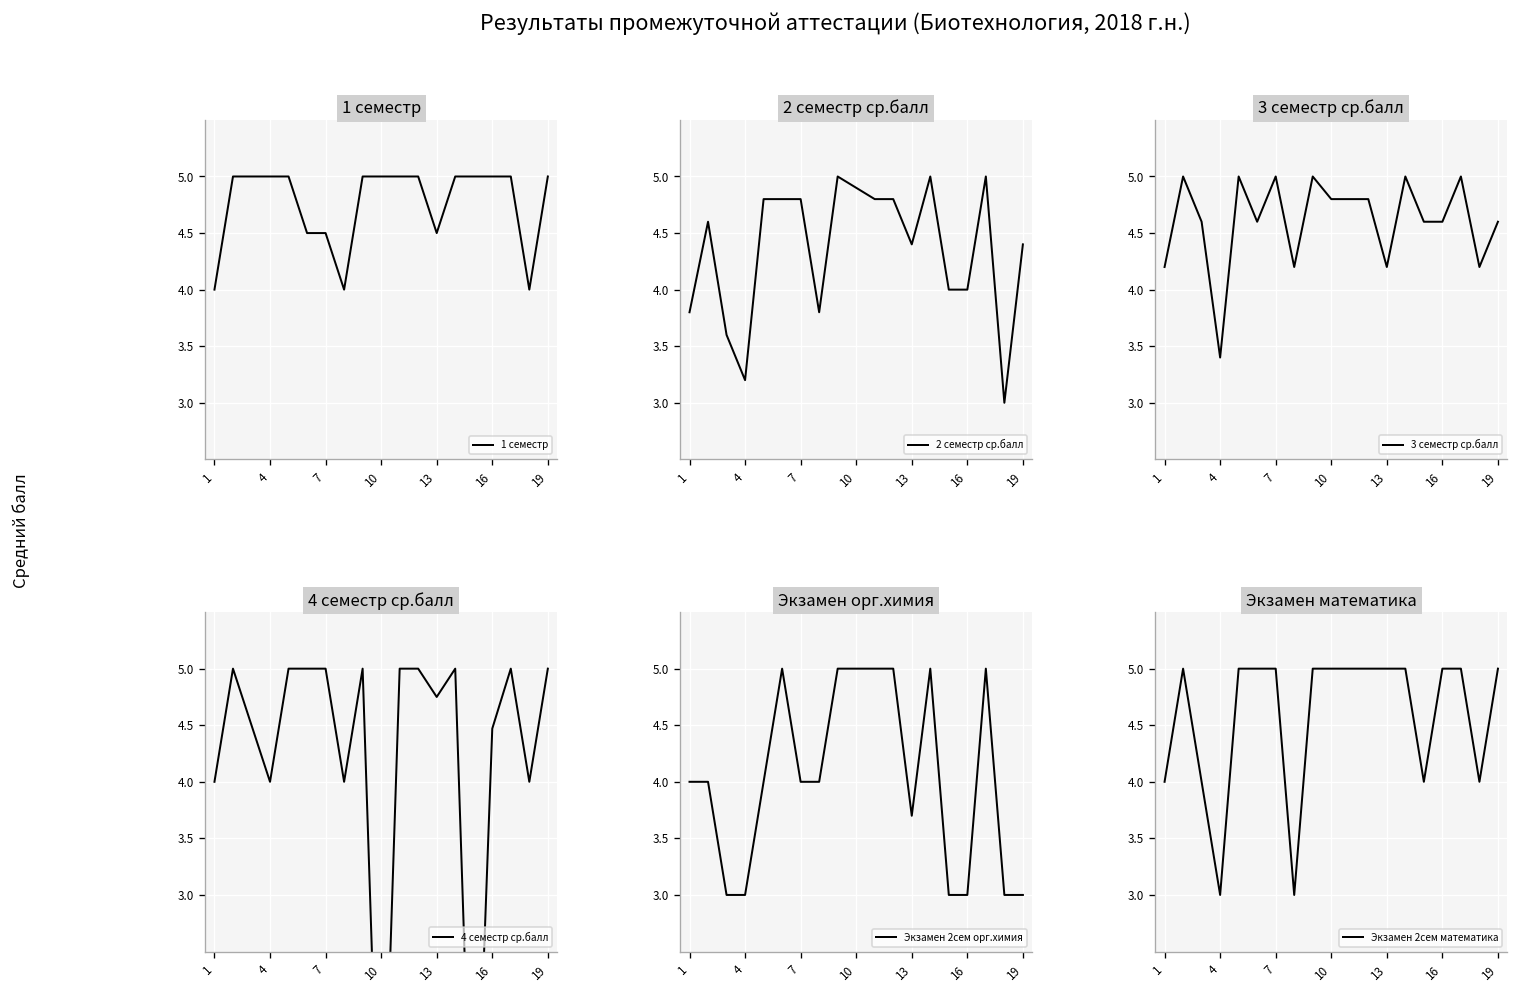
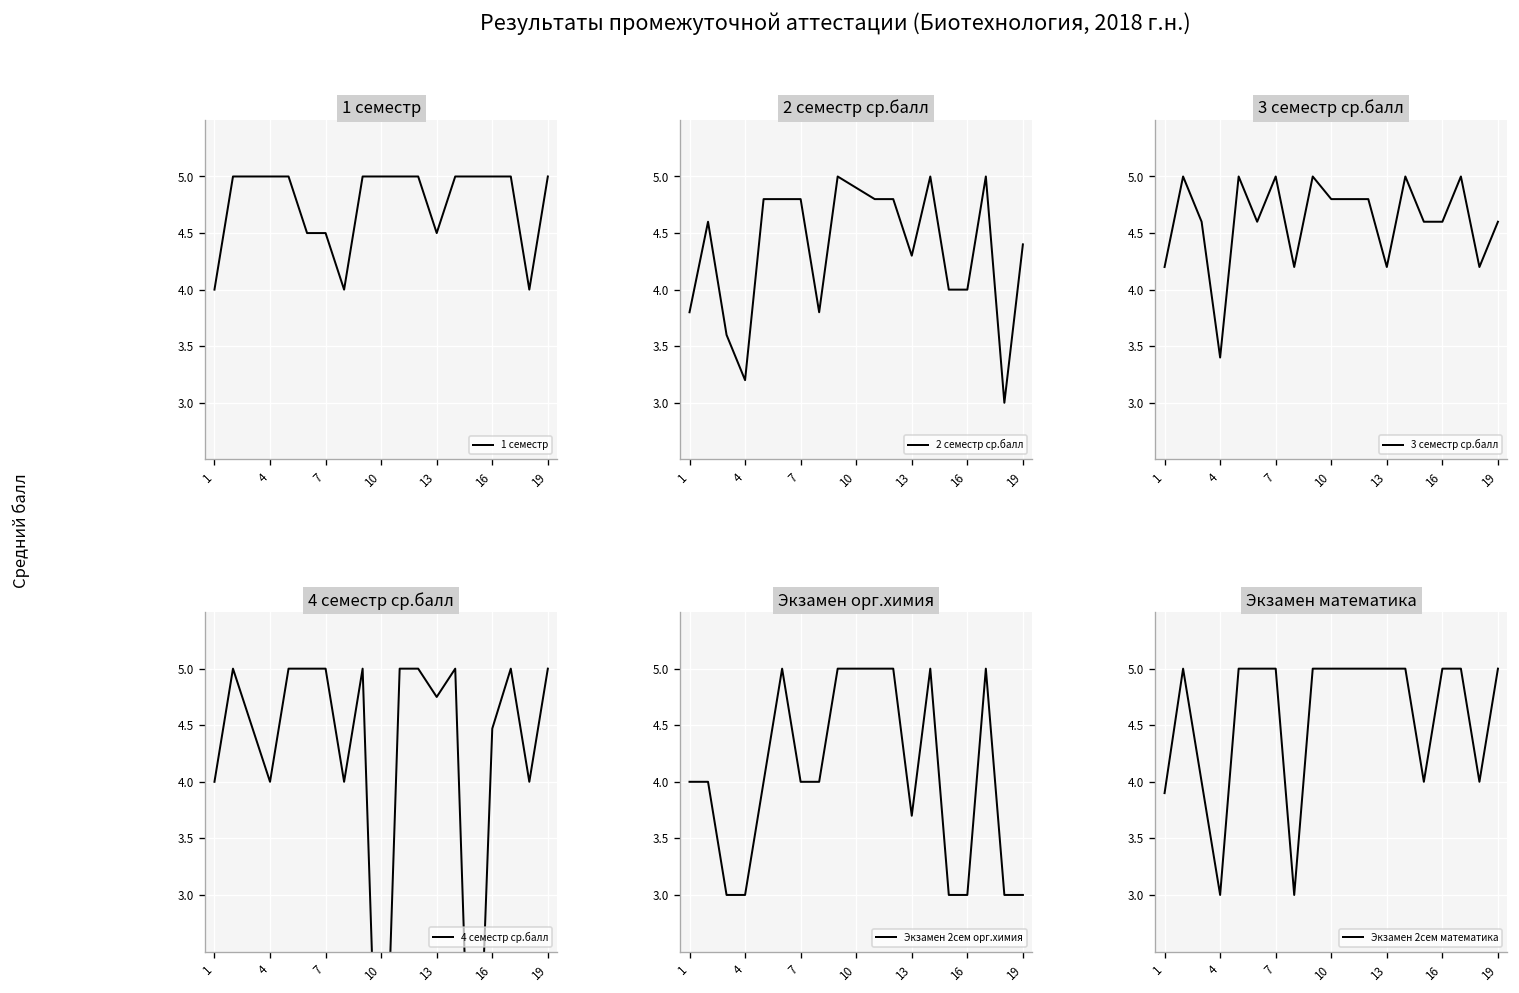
  {
    "1 семестр": {
      "1": 4.0,
      "4": 5.0,
      "7": 4.5,
      "10": 5.0,
      "13": 4.5,
      "16": 5.0,
      "19": 5.0
    },
    "2 семестр ср.балл": {
      "1": 3.8,
      "4": 3.2,
      "7": 4.8,
      "10": 4.9,
-     "13": 4.4,
+     "13": 4.3,
      "16": 4.0,
      "19": 4.4
    },
    "3 семестр ср.балл": {
      "1": 4.2,
      "4": 3.4,
      "7": 5.0,
      "10": 4.8,
      "13": 4.2,
      "16": 4.6,
      "19": 4.6
    },
    "4 семестр ср.балл": {
      "1": 4.0,
      "4": 4.0,
      "7": 5.0,
      "13": 4.8,
      "16": 4.5,
      "19": 5.0
    },
    "Экзамен орг.химия": {
      "1": 4.0,
      "4": 3.0,
      "7": 4.0,
      "10": 5.0,
      "13": 3.7,
      "16": 3.0,
      "19": 3.0
    },
    "Экзамен математика": {
-     "1": 4.0,
+     "1": 3.9,
      "4": 3.0,
      "7": 5.0,
      "10": 5.0,
      "13": 5.0,
      "16": 5.0,
      "19": 5.0
    }
  }
